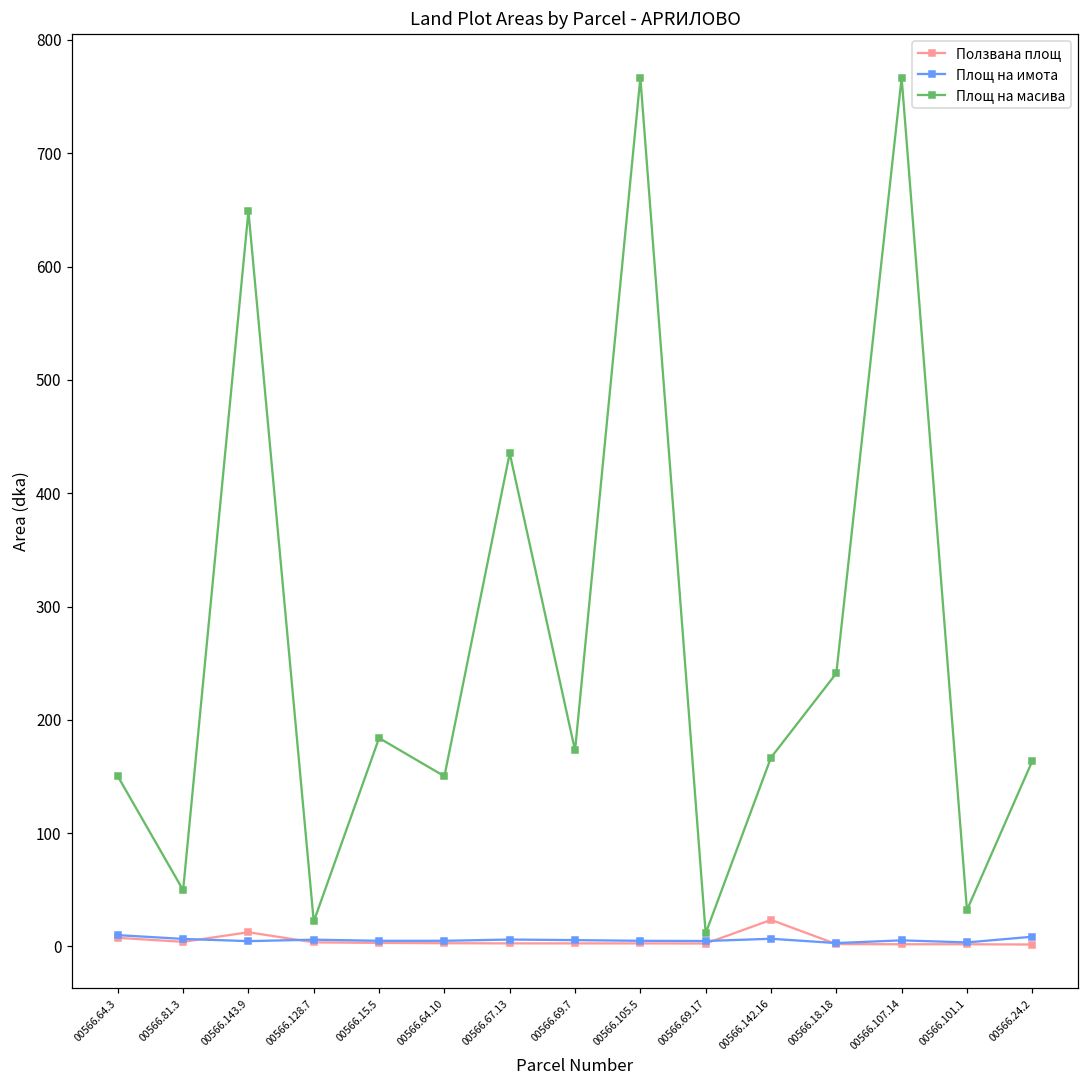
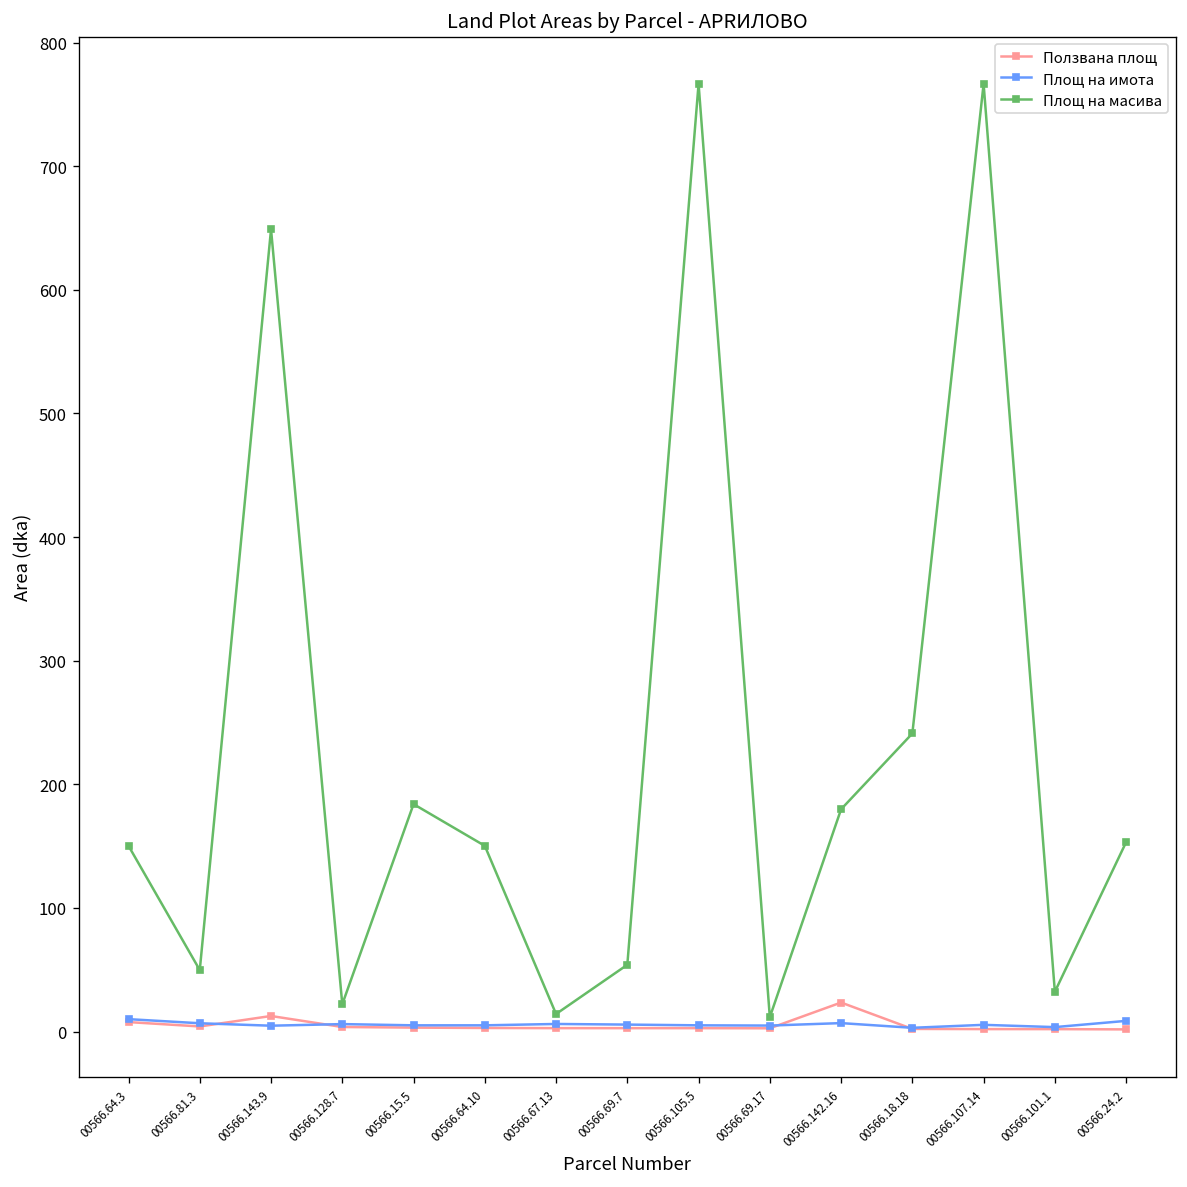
  {
    "Ползвана площ": {
      "00566.81.3": 4,
      "00566.143.9": 13,
      "00566.67.13": 3,
      "00566.69.7": 3,
      "00566.142.16": 23,
      "00566.107.14": 2,
      "00566.24.2": 2
    },
    "Площ на имота": {
      "00566.81.3": 7,
      "00566.143.9": 5,
      "00566.67.13": 6,
      "00566.69.7": 6,
      "00566.142.16": 7,
      "00566.107.14": 5,
      "00566.24.2": 9
    },
    "Площ на масива": {
      "00566.64.3": 150,
      "00566.81.3": 50,
      "00566.143.9": 649,
      "00566.128.7": 22,
      "00566.15.5": 184,
      "00566.64.10": 150,
-     "00566.67.13": 435,
-     "00566.69.7": 173,
+     "00566.67.13": 14,
+     "00566.69.7": 54,
      "00566.105.5": 767,
      "00566.69.17": 12,
-     "00566.142.16": 167,
+     "00566.142.16": 180,
      "00566.18.18": 241,
      "00566.107.14": 767,
      "00566.101.1": 32,
-     "00566.24.2": 164
+     "00566.24.2": 153
    }
  }
